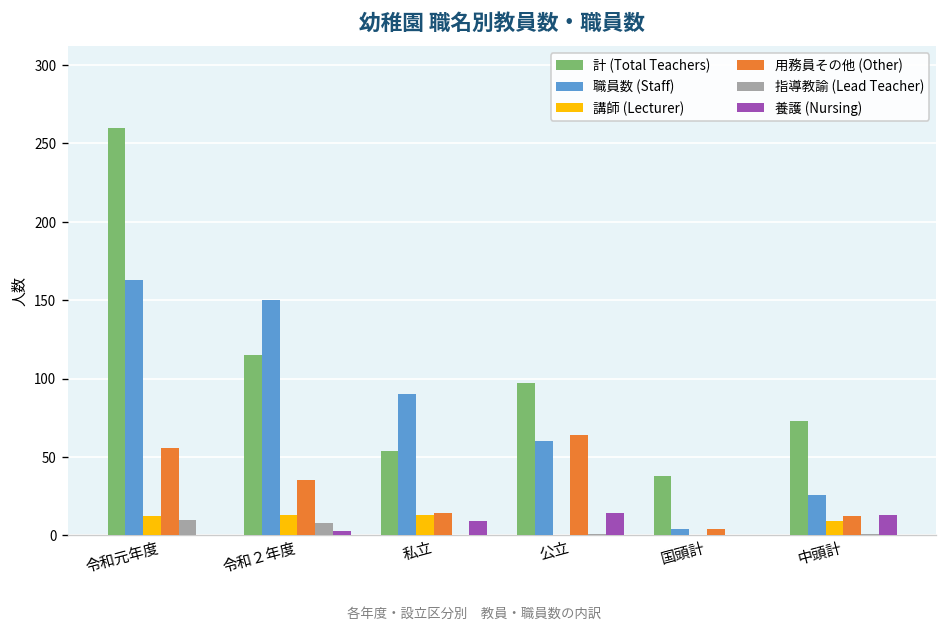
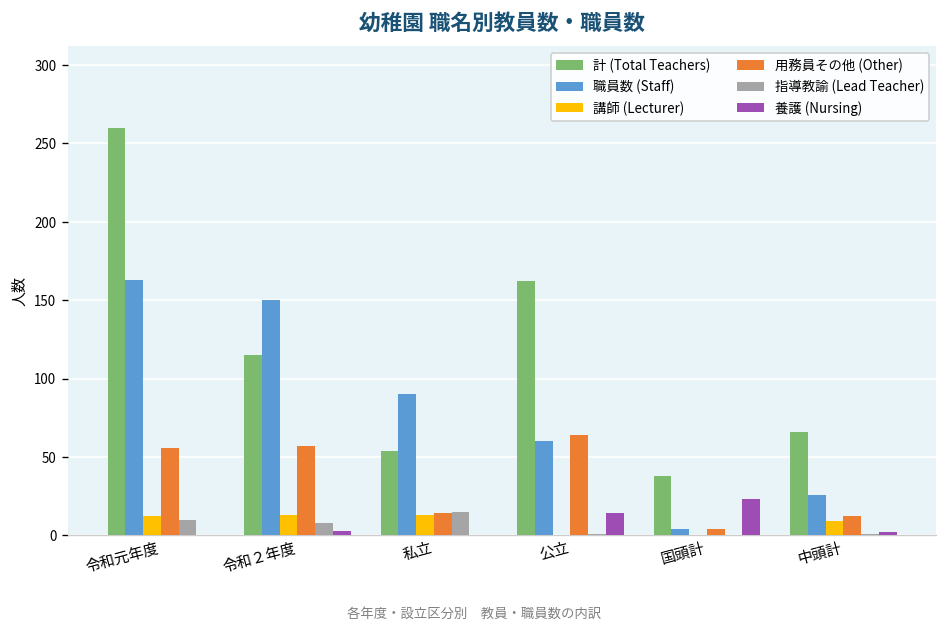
  {
    "計 (Total Teachers)": {
      "令和元年度": 260,
      "令和２年度": 115,
      "私立": 54,
-     "公立": 97,
+     "公立": 162,
      "国頭計": 38,
-     "中頭計": 73
+     "中頭計": 66
    },
    "職員数 (Staff)": {
      "令和元年度": 163,
      "令和２年度": 150,
      "私立": 90,
      "公立": 60,
      "国頭計": 4,
      "中頭計": 26
    },
    "講師 (Lecturer)": {
      "令和元年度": 12,
      "令和２年度": 13,
      "私立": 13,
      "公立": 0,
      "国頭計": 0,
      "中頭計": 9
    },
    "用務員その他 (Other)": {
      "令和元年度": 56,
-     "令和２年度": 35,
+     "令和２年度": 57,
      "私立": 14,
      "公立": 64,
      "国頭計": 4,
      "中頭計": 12
    },
    "指導教諭 (Lead Teacher)": {
      "令和元年度": 10,
      "令和２年度": 8,
-     "私立": 0,
+     "私立": 15,
      "国頭計": 0
    },
    "養護 (Nursing)": {
      "令和元年度": 0,
      "令和２年度": 3,
-     "私立": 9,
+     "私立": 0,
      "公立": 14,
-     "国頭計": 0,
-     "中頭計": 13
+     "国頭計": 23,
+     "中頭計": 2
    }
  }
